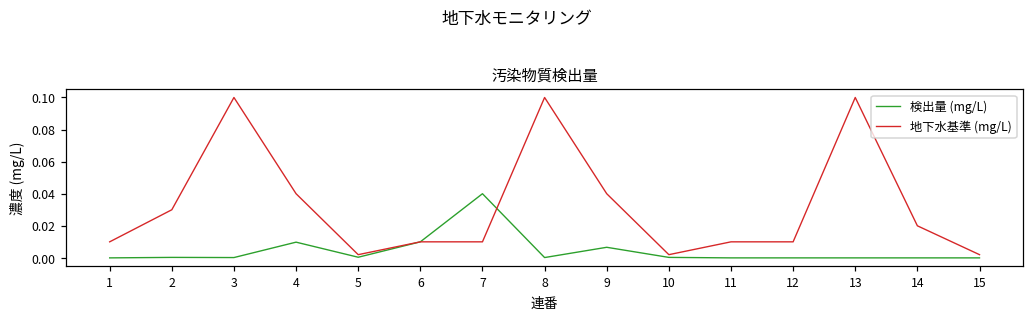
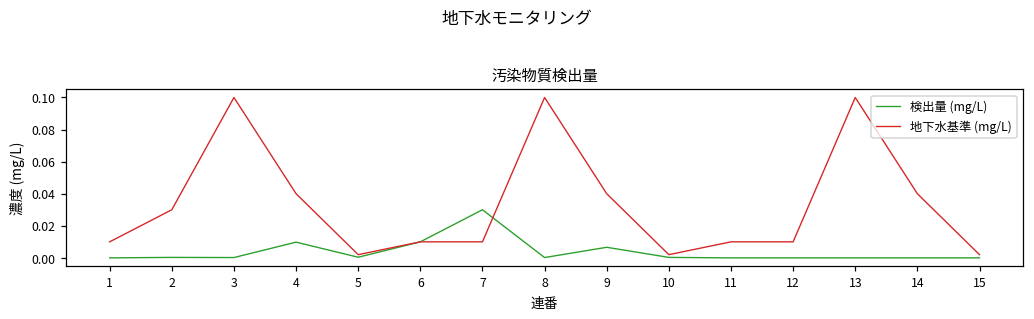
  {
    "検出量 (mg/L)": {
      "1": 0.00,
      "2": 0.00,
      "3": 0.00,
      "4": 0.01,
-     "7": 0.04,
+     "7": 0.03,
      "8": 0.00,
      "9": 0.007,
      "11": 0.00,
      "12": 0.00,
      "13": 0.00,
      "14": 0.00,
      "15": 0.00
    },
    "地下水基準 (mg/L)": {
      "1": 0.01,
      "2": 0.03,
      "3": 0.10,
      "4": 0.04,
      "7": 0.01,
      "8": 0.10,
      "9": 0.04,
      "11": 0.01,
      "12": 0.01,
      "13": 0.10,
-     "14": 0.02,
+     "14": 0.04,
      "15": 0.002
    }
  }
